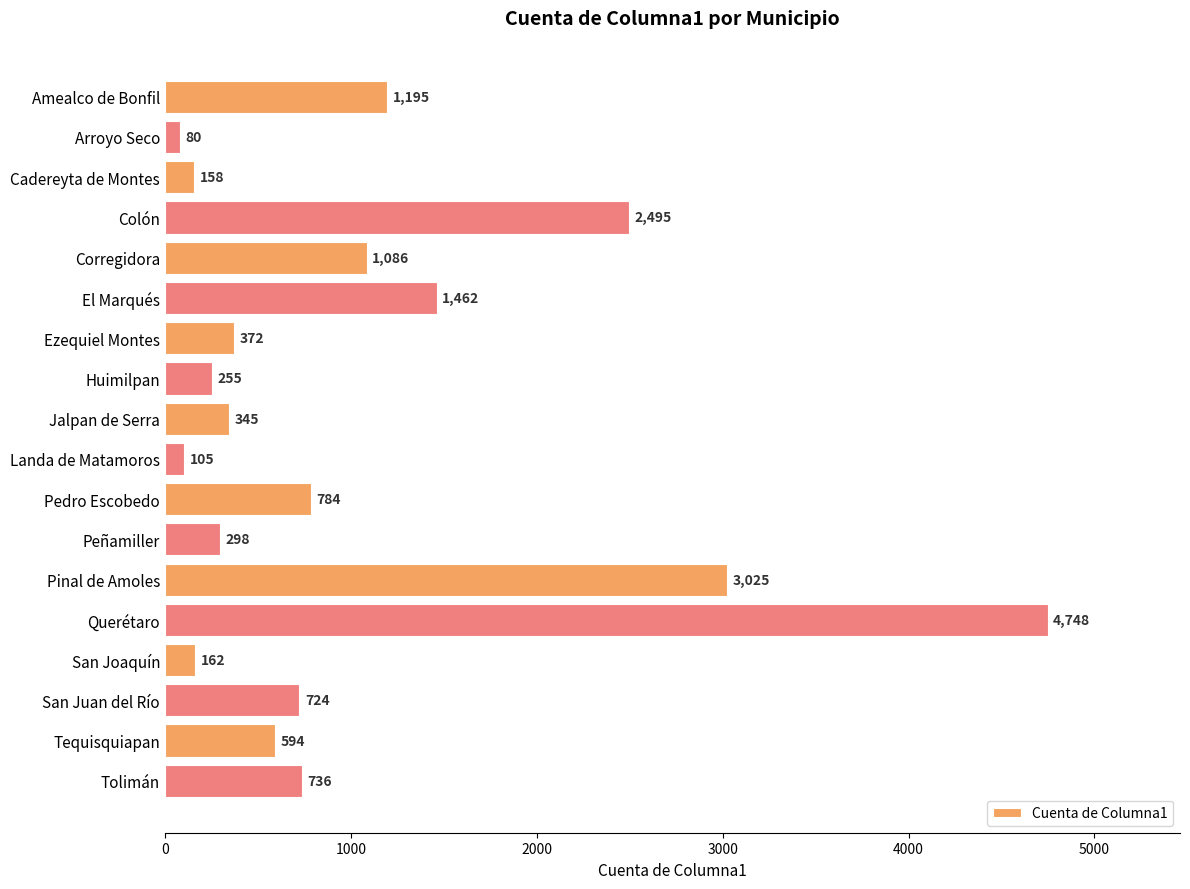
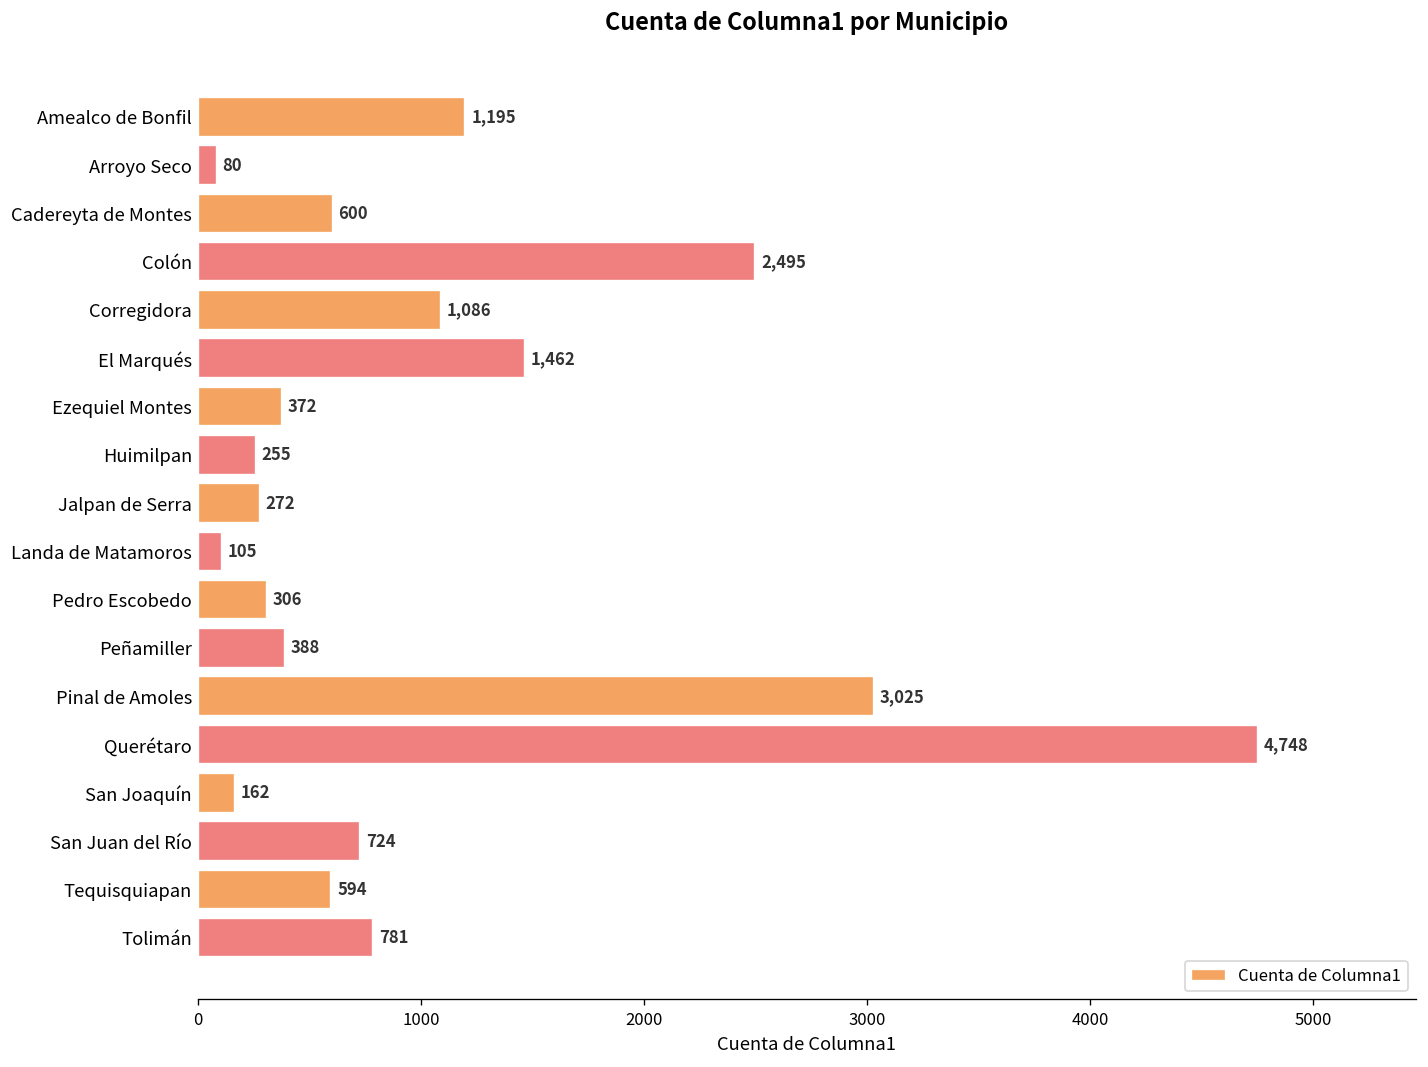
  {
    "Amealco de Bonfil": "1,195",
    "Arroyo Seco": "80",
-   "Cadereyta de Montes": "158",
+   "Cadereyta de Montes": "600",
    "Colón": "2,495",
    "Corregidora": "1,086",
    "El Marqués": "1,462",
    "Ezequiel Montes": "372",
    "Huimilpan": "255",
-   "Jalpan de Serra": "345",
+   "Jalpan de Serra": "272",
    "Landa de Matamoros": "105",
-   "Pedro Escobedo": "784",
-   "Peñamiller": "298",
+   "Pedro Escobedo": "306",
+   "Peñamiller": "388",
    "Pinal de Amoles": "3,025",
    "Querétaro": "4,748",
    "San Joaquín": "162",
    "San Juan del Río": "724",
    "Tequisquiapan": "594",
-   "Tolimán": "736"
+   "Tolimán": "781"
  }
